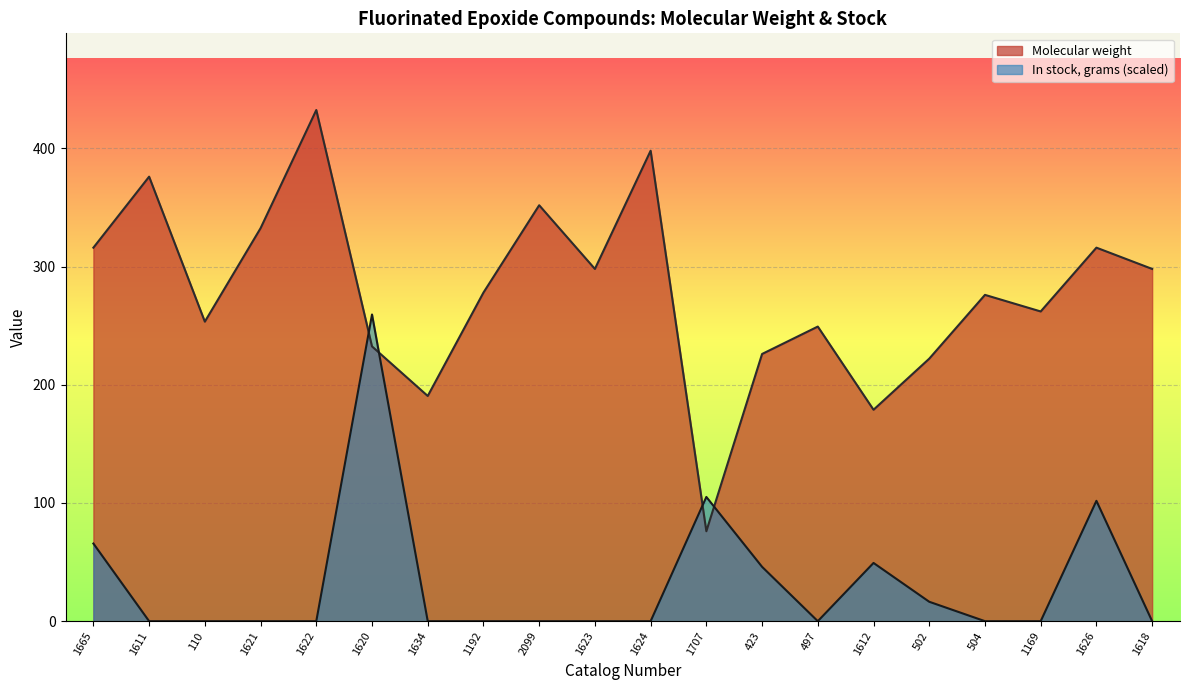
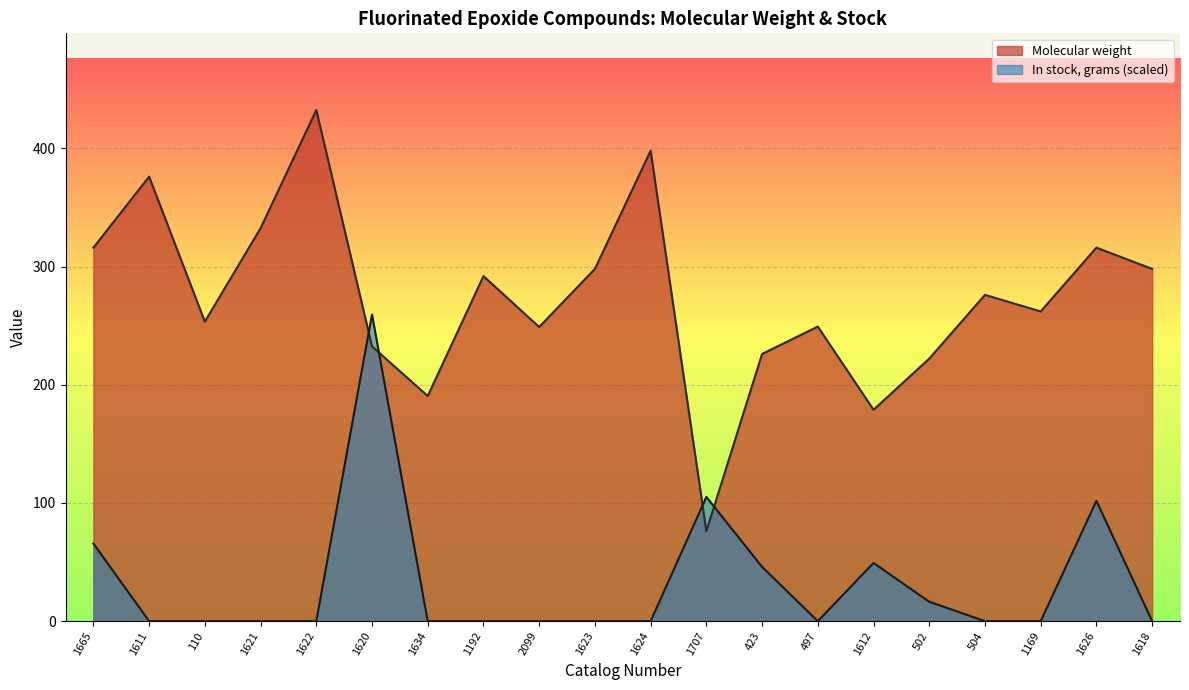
  {
    "Molecular weight": {
      "1665": 316,
      "1611": 376,
      "110": 253,
      "1621": 333,
      "1622": 433,
      "1620": 232,
      "1634": 191,
-     "1192": 278,
-     "2099": 352,
+     "1192": 292,
+     "2099": 249,
      "1623": 298,
      "1624": 398,
      "1707": 76,
      "423": 226,
      "497": 249,
      "1612": 179,
      "502": 222,
      "504": 276,
      "1169": 262,
      "1626": 316,
      "1618": 298
    },
    "In stock, grams (scaled)": {
      "1665": 66,
      "1611": 0,
      "110": 0,
      "1621": 0,
      "1622": 0,
      "1620": 260,
      "1634": 0,
      "1192": 0,
      "2099": 0,
      "1623": 0,
      "1624": 0,
      "1707": 105,
      "423": 46,
      "497": 0,
      "1612": 49,
      "502": 16,
      "504": 0,
      "1169": 0,
      "1626": 102,
      "1618": 0
    }
  }
